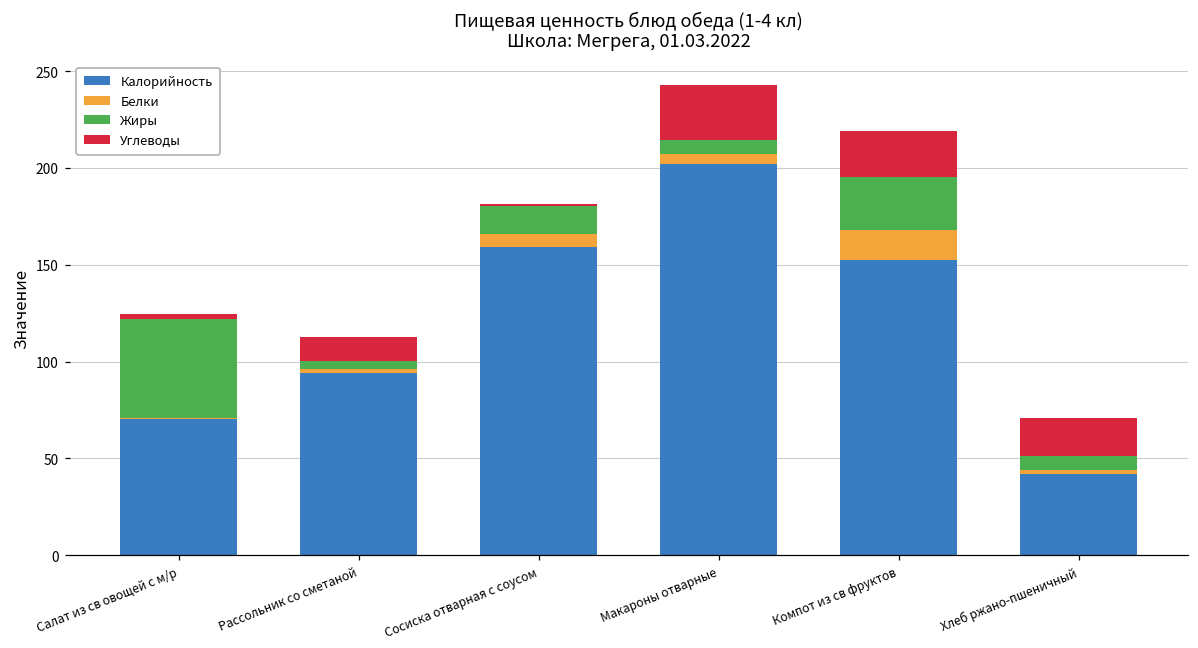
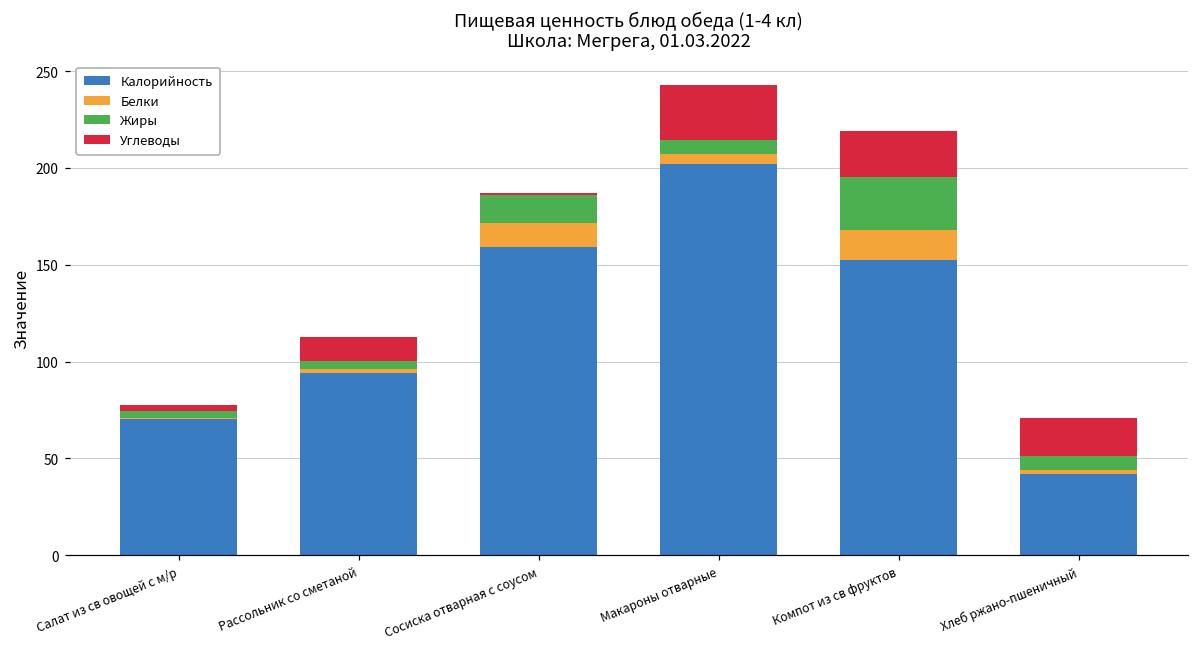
  {
    "Калорийность": {
      "Салат из св овощей с м/р": 70,
      "Рассольник со сметаной": 94,
      "Сосиска отварная с соусом": 159,
      "Макароны отварные": 202,
      "Компот из св фруктов": 153,
      "Хлеб ржано-пшеничный": 42
    },
    "Белки": {
      "Рассольник со сметаной": 2,
-     "Сосиска отварная с соусом": 7,
+     "Сосиска отварная с соусом": 12,
      "Макароны отварные": 5,
      "Компот из св фруктов": 15,
      "Хлеб ржано-пшеничный": 2
    },
    "Жиры": {
-     "Салат из св овощей с м/р": 51,
+     "Салат из св овощей с м/р": 4,
      "Рассольник со сметаной": 4,
      "Сосиска отварная с соусом": 14,
      "Макароны отварные": 8,
      "Компот из св фруктов": 27,
      "Хлеб ржано-пшеничный": 7
    },
    "Углеводы": {
      "Салат из св овощей с м/р": 3,
      "Рассольник со сметаной": 12,
      "Макароны отварные": 28,
      "Компот из св фруктов": 24,
      "Хлеб ржано-пшеничный": 20
    }
  }
